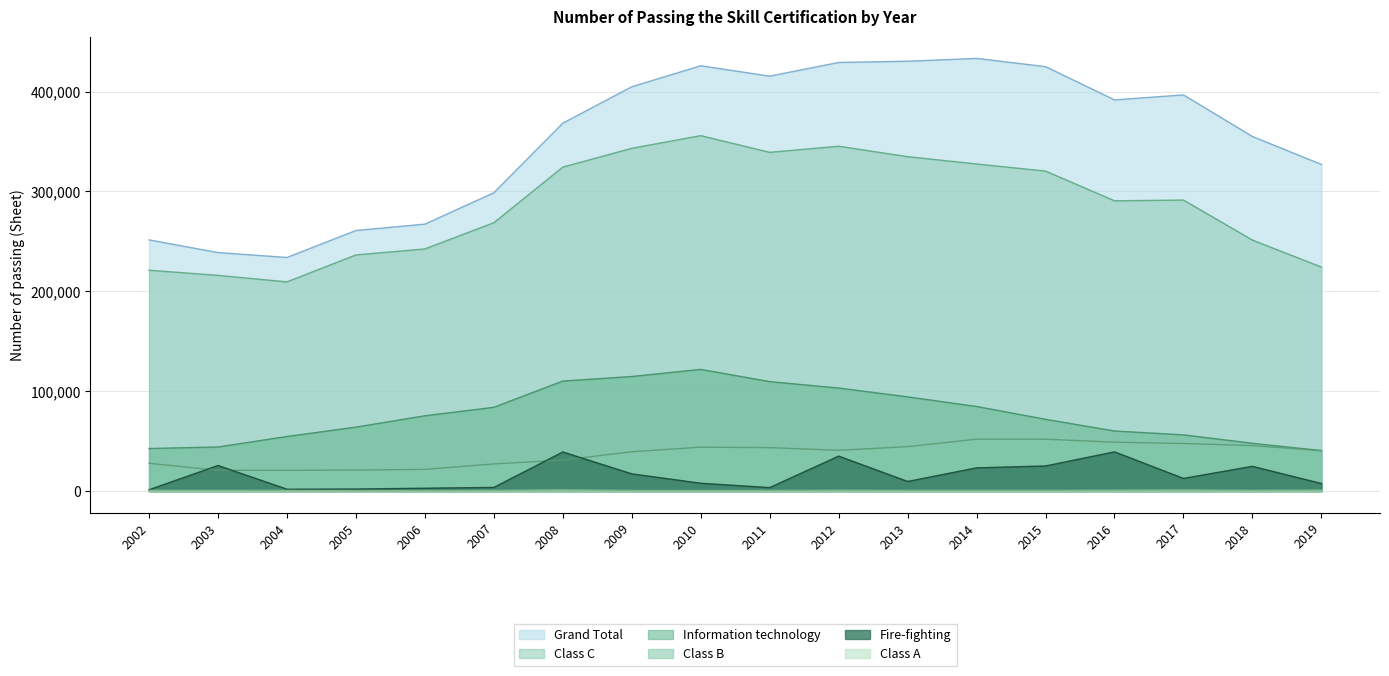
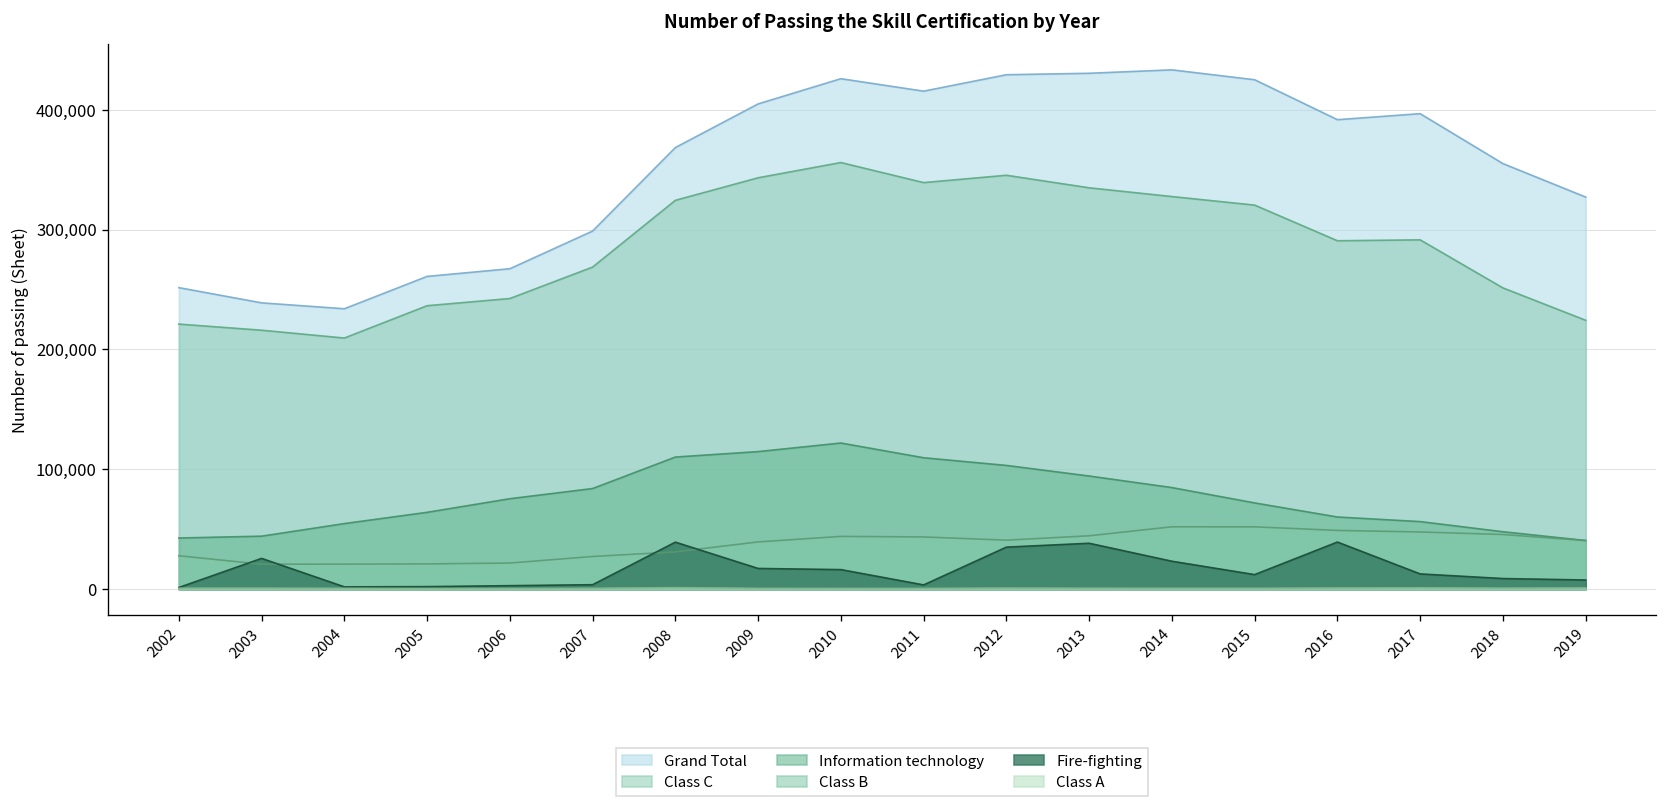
  {
    "Fire-fighting": {
      "2003": "30,000",
      "2007": "0",
      "2008": "40,000",
      "2009": "20,000",
-     "2010": "10,000",
+     "2010": "20,000",
      "2011": "0",
      "2012": "40,000",
-     "2013": "10,000",
+     "2013": "40,000",
      "2014": "20,000",
-     "2015": "30,000",
+     "2015": "10,000",
      "2016": "40,000",
      "2017": "10,000",
-     "2018": "20,000",
+     "2018": "10,000",
      "2019": "10,000"
    }
  }
